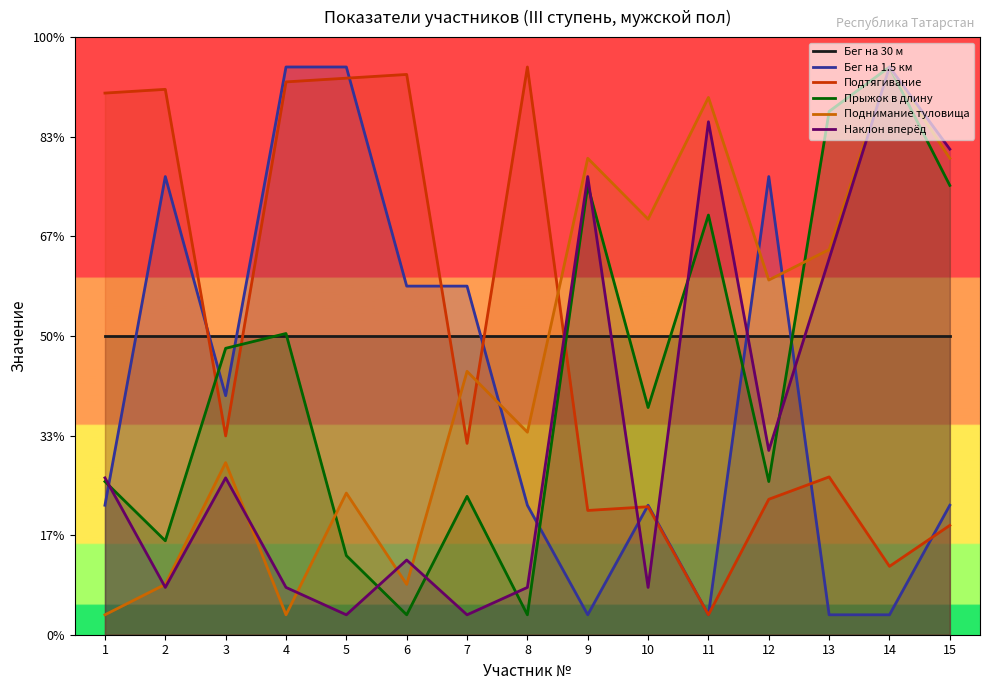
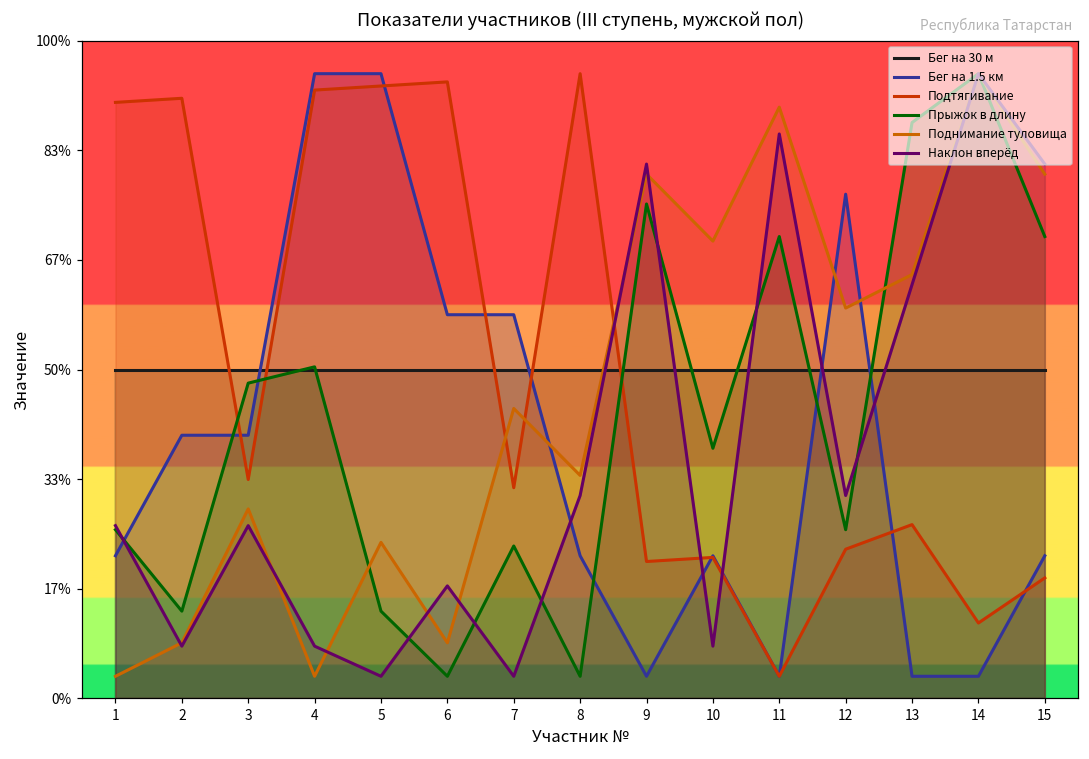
  {
    "Бег на 30 м": {
      "1": "50%",
      "2": "50%",
      "3": "50%",
      "5": "50%",
      "6": "50%",
      "7": "50%",
      "8": "50%",
      "9": "50%",
      "10": "50%",
      "11": "50%",
      "12": "50%",
      "13": "50%",
      "14": "50%",
      "15": "50%"
    },
    "Бег на 1.5 км": {
      "1": "22%",
-     "2": "77%",
+     "2": "40%",
      "3": "40%",
      "4": "95%",
      "5": "95%",
      "6": "58%",
      "7": "58%",
      "8": "22%",
      "9": "3%",
      "12": "77%",
      "13": "3%",
      "14": "3%",
      "15": "22%"
    },
    "Прыжок в длину": {
      "1": "26%",
-     "2": "16%",
+     "2": "13%",
      "3": "48%",
      "5": "13%",
      "6": "3%",
      "7": "23%",
      "8": "3%",
      "9": "75%",
      "10": "38%",
      "11": "70%",
      "12": "26%",
-     "15": "75%"
+     "15": "70%"
    },
    "Наклон вперёд": {
      "1": "26%",
      "2": "8%",
      "3": "26%",
      "4": "8%",
      "5": "3%",
-     "6": "13%",
+     "6": "17%",
      "7": "3%",
-     "8": "8%",
-     "9": "77%",
+     "8": "31%",
+     "9": "81%",
      "10": "8%",
      "11": "86%",
      "12": "31%",
      "13": "63%",
      "15": "81%"
    }
  }
